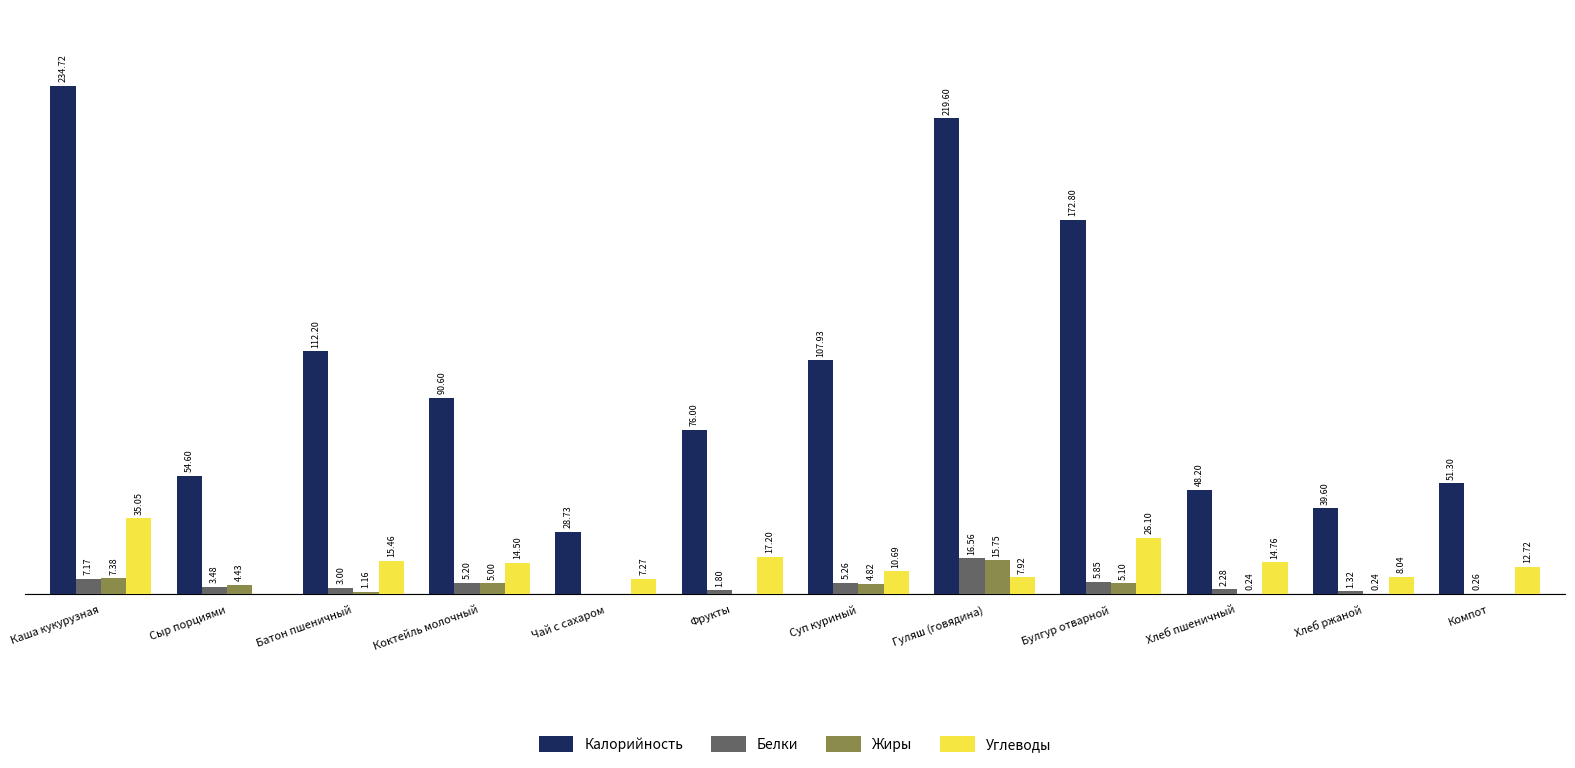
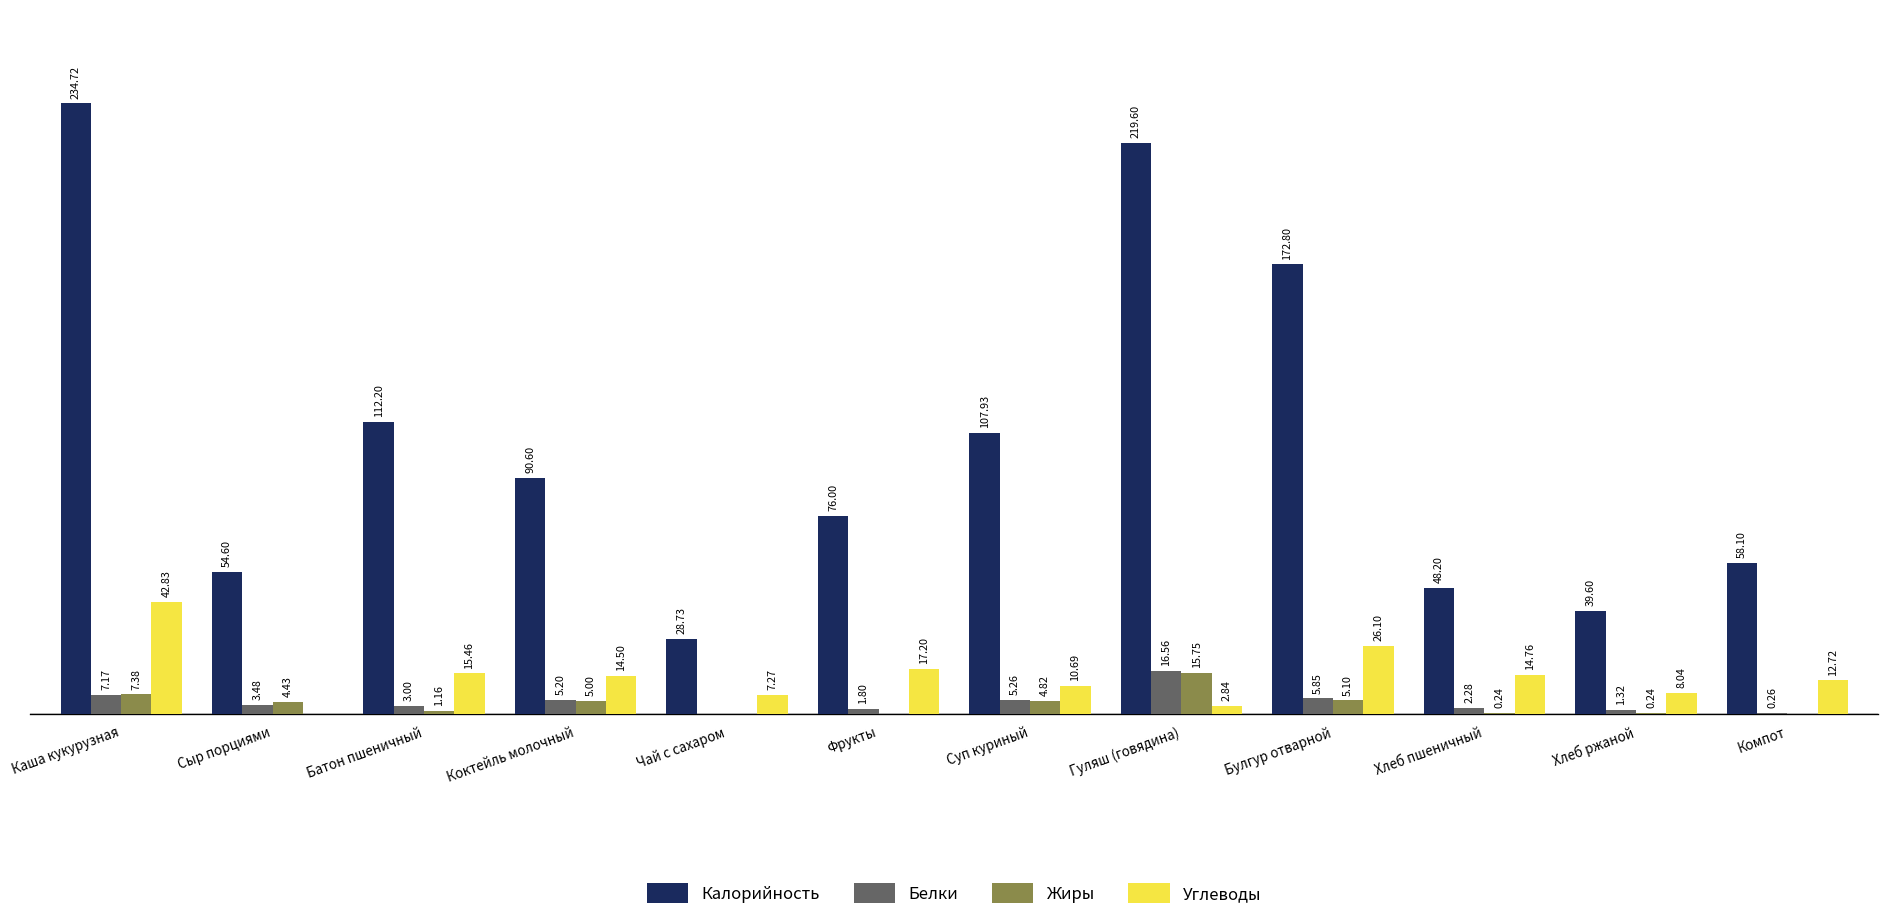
  {
    "Калорийность": {
      "Каша кукурузная": 234.72,
      "Сыр порциями": 54.60,
      "Батон пшеничный": 112.20,
      "Коктейль молочный": 90.60,
      "Чай с сахаром": 28.73,
      "Фрукты": 76.00,
      "Суп куриный": 107.93,
      "Гуляш (говядина)": 219.60,
      "Булгур отварной": 172.80,
      "Хлеб пшеничный": 48.20,
      "Хлеб ржаной": 39.60,
-     "Компот": 51.30
+     "Компот": 58.10
    },
    "Углеводы": {
-     "Каша кукурузная": 35.05,
+     "Каша кукурузная": 42.83,
      "Батон пшеничный": 15.46,
      "Коктейль молочный": 14.50,
      "Чай с сахаром": 7.27,
      "Фрукты": 17.20,
      "Суп куриный": 10.69,
-     "Гуляш (говядина)": 7.92,
+     "Гуляш (говядина)": 2.84,
      "Булгур отварной": 26.10,
      "Хлеб пшеничный": 14.76,
      "Хлеб ржаной": 8.04,
      "Компот": 12.72
    }
  }
